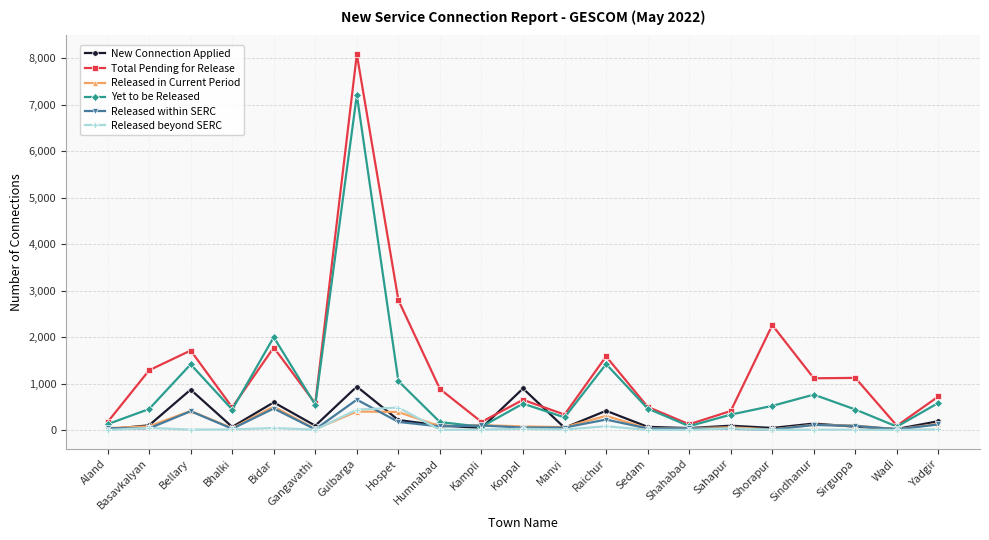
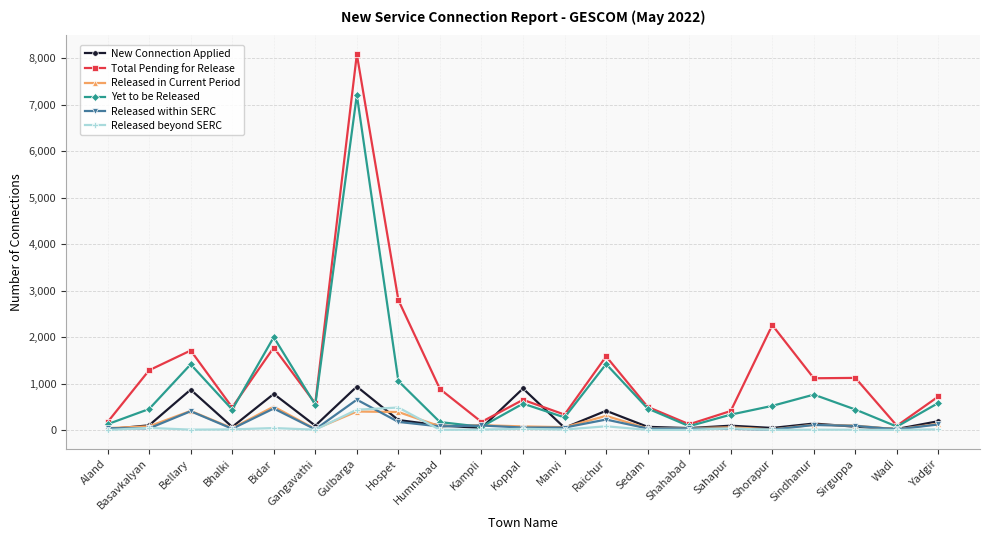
  {
    "New Connection Applied": {
      "Bellary": "900",
-     "Bidar": "600",
+     "Bidar": "800",
      "Gangavathi": "100",
      "Gulbarga": "900",
      "Koppal": "900",
      "Raichur": "400",
      "Yadgir": "200"
    },
    "Total Pending for Release": {
      "Basavkalyan": "1,300",
      "Bellary": "1,700",
      "Bidar": "1,800",
      "Gulbarga": "8,100",
      "Hospet": "2,800",
      "Humnabad": "900",
      "Kampli": "200",
      "Koppal": "600",
      "Manvi": "300",
      "Raichur": "1,600",
      "Sahapur": "400",
      "Shorapur": "2,300",
      "Sindhanur": "1,100",
      "Sirguppa": "1,100",
      "Yadgir": "700"
    },
    "Released in Current Period": {
      "Hospet": "400",
      "Raichur": "300"
    },
    "Released beyond SERC": {
      "Bellary": "0",
      "Bidar": "0",
      "Hospet": "500",
      "Humnabad": "0",
      "Raichur": "100",
      "Sindhanur": "0",
      "Sirguppa": "0",
      "Yadgir": "0"
    }
  }
